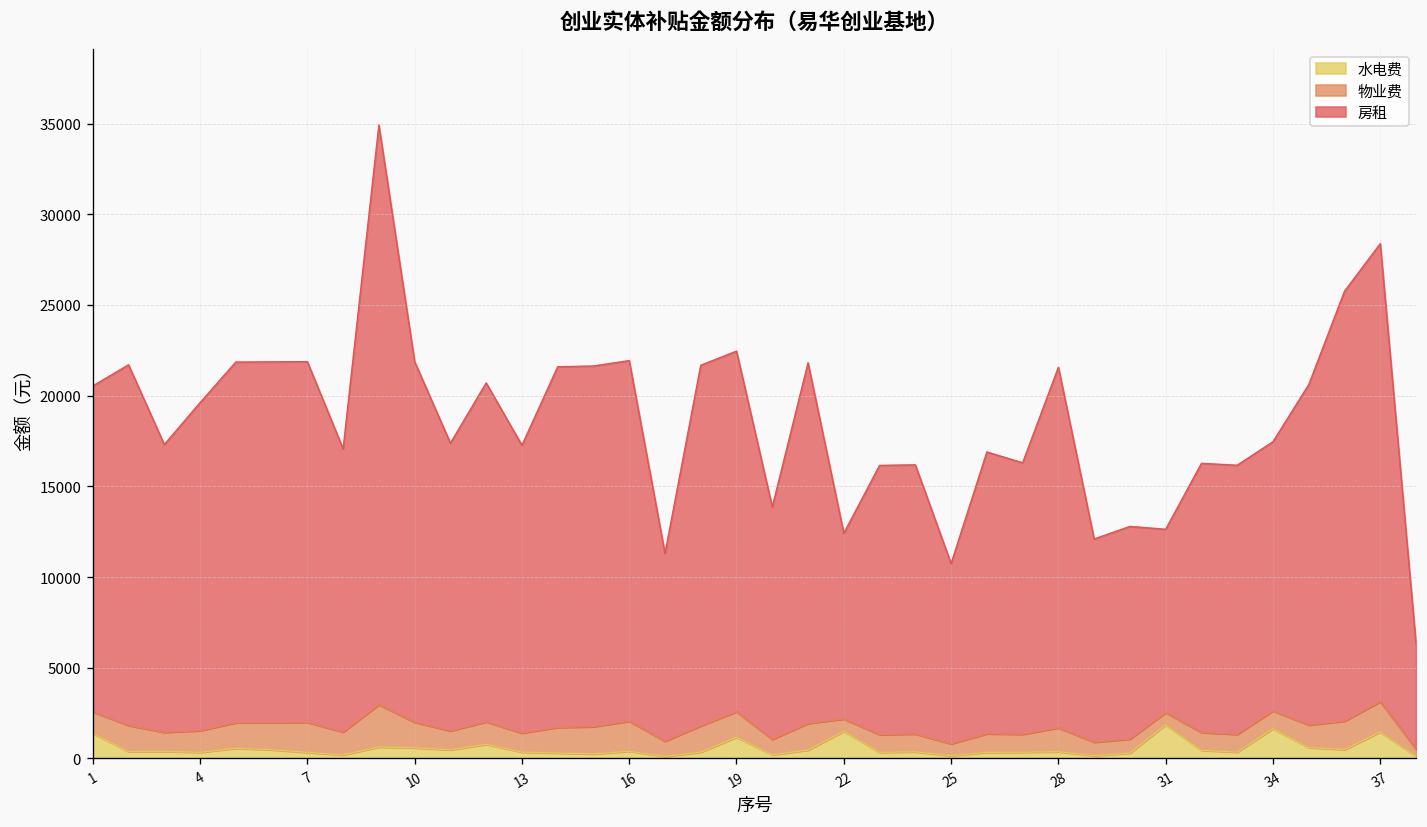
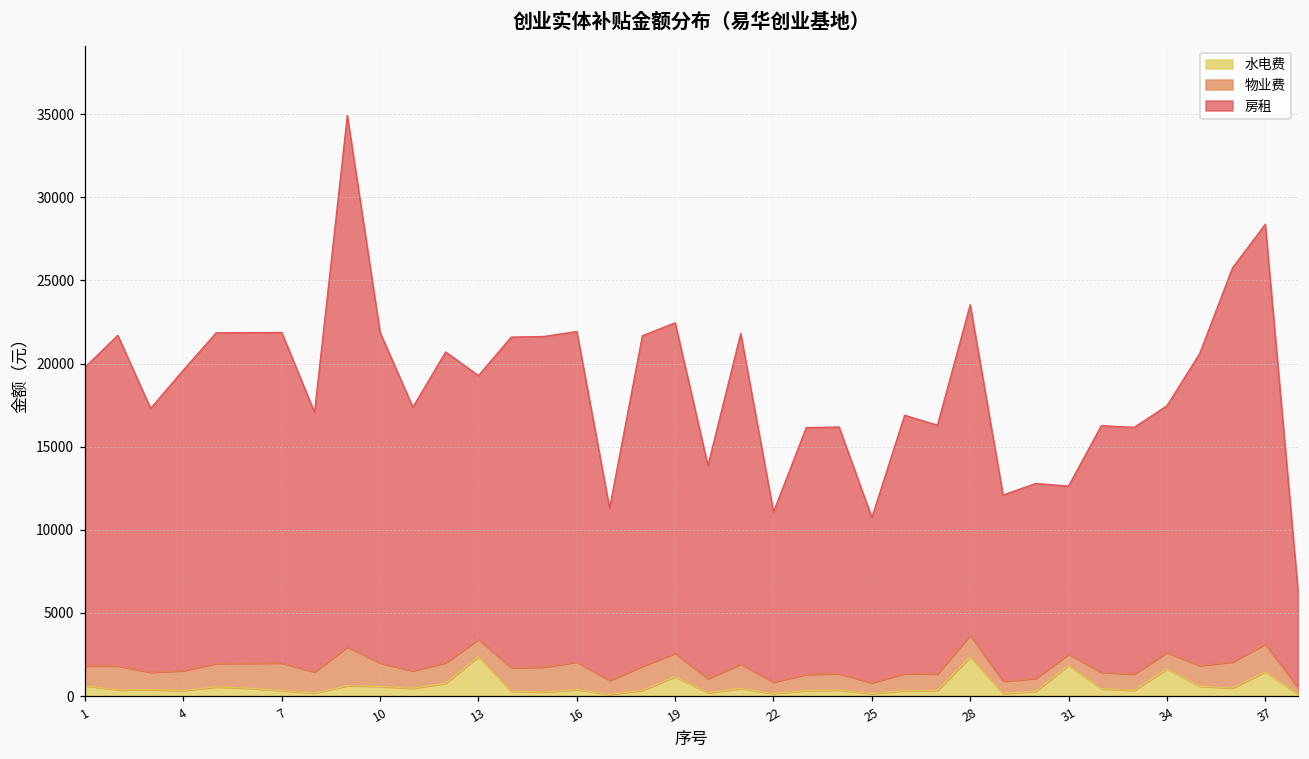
  {
    "水电费": {
-     "1": 1400,
+     "1": 600,
      "4": 300,
      "7": 300,
      "10": 600,
-     "13": 300,
+     "13": 2400,
      "16": 400,
      "19": 1200,
-     "22": 1500,
+     "22": 200,
      "25": 100,
-     "28": 400,
+     "28": 2300,
      "31": 1900,
      "34": 1600,
      "37": 1500
    }
  }
